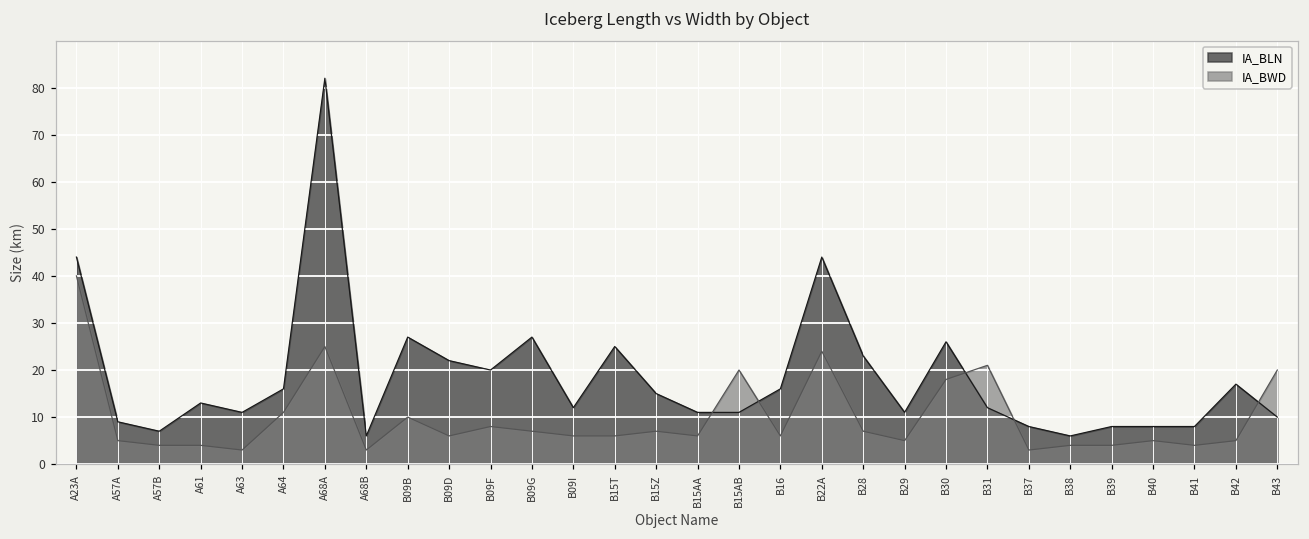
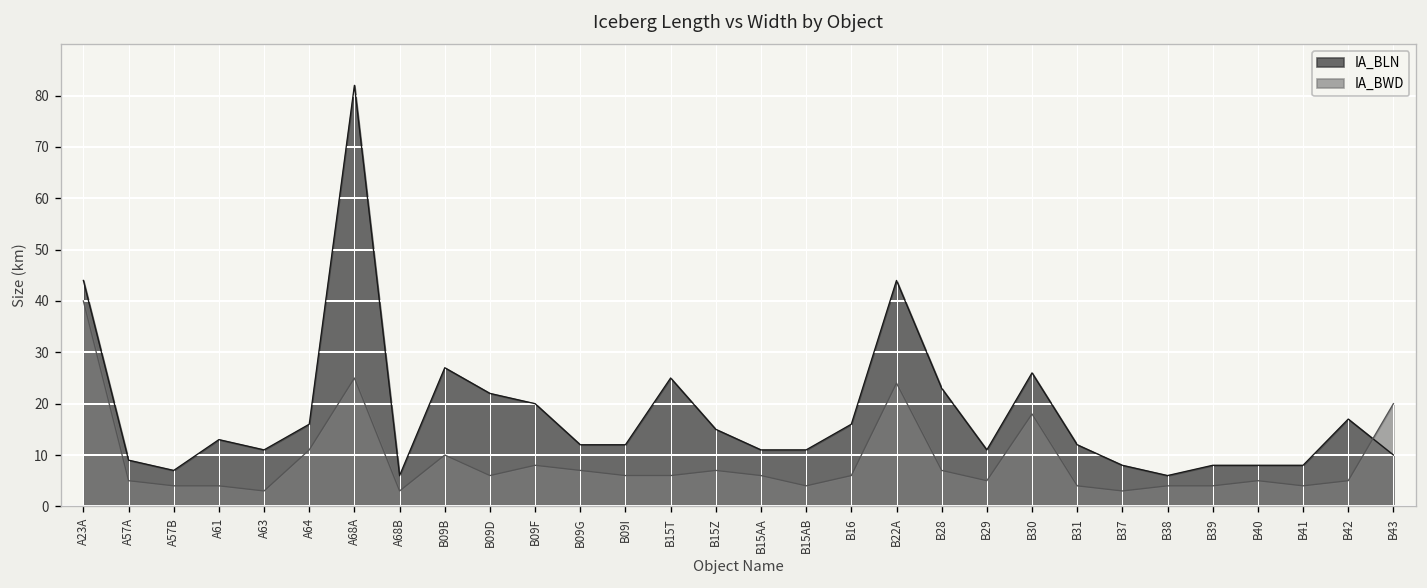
  {
    "IA_BLN": {
      "A23A": 44,
      "A57A": 9,
      "A57B": 7,
      "A61": 13,
      "A63": 11,
      "A64": 16,
      "A68A": 82,
      "A68B": 6,
      "B09B": 27,
      "B09D": 22,
      "B09F": 20,
-     "B09G": 27,
+     "B09G": 12,
      "B09I": 12,
      "B15T": 25,
      "B15Z": 15,
      "B15AA": 11,
      "B15AB": 11,
      "B16": 16,
      "B22A": 44,
      "B28": 23,
      "B29": 11,
      "B30": 26,
      "B31": 12,
      "B37": 8,
      "B38": 6,
      "B39": 8,
      "B40": 8,
      "B41": 8,
      "B42": 17,
      "B43": 10
    },
    "IA_BWD": {
      "A23A": 40,
      "A57A": 5,
      "A57B": 4,
      "A61": 4,
      "A63": 3,
      "A64": 11,
      "A68A": 25,
      "A68B": 3,
      "B09B": 10,
      "B09D": 6,
      "B09F": 8,
      "B09G": 7,
      "B09I": 6,
      "B15T": 6,
      "B15Z": 7,
      "B15AA": 6,
-     "B15AB": 20,
+     "B15AB": 4,
      "B16": 6,
      "B22A": 24,
      "B28": 7,
      "B29": 5,
      "B30": 18,
-     "B31": 21,
+     "B31": 4,
      "B37": 3,
      "B38": 4,
      "B39": 4,
      "B40": 5,
      "B41": 4,
      "B42": 5,
      "B43": 20
    }
  }
